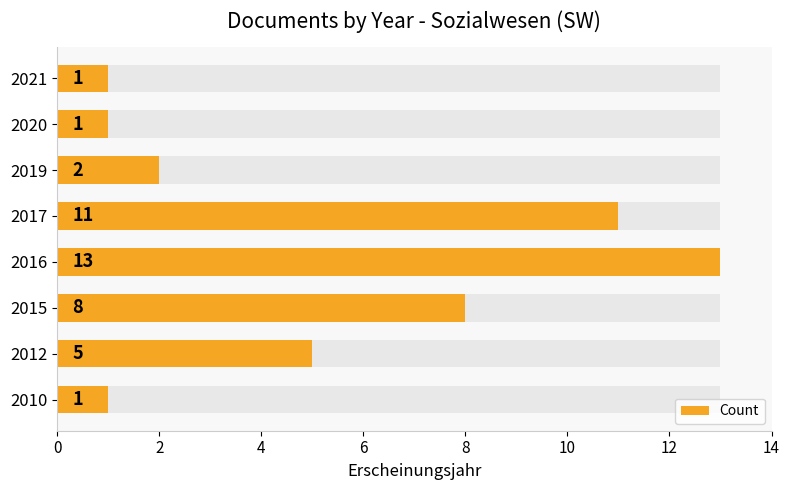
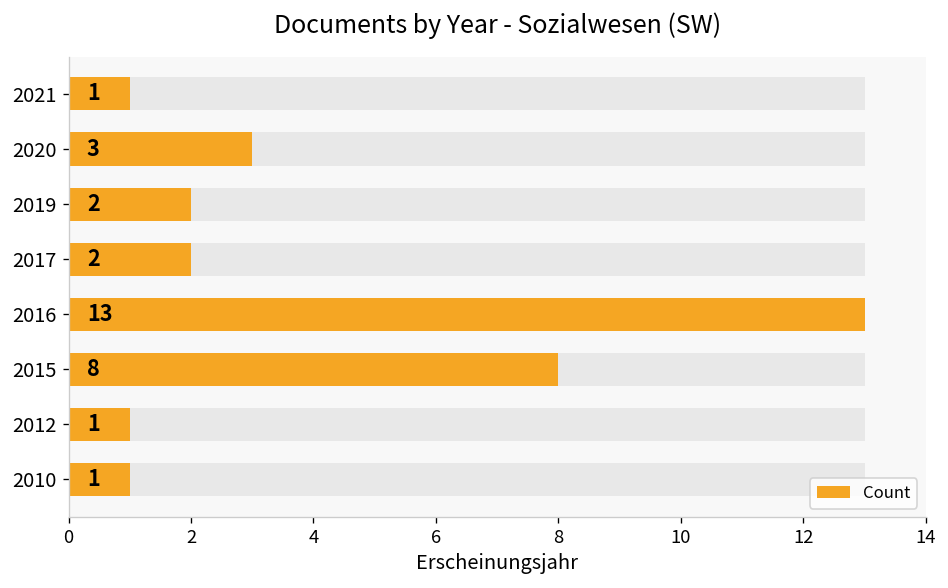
  {
    "Count": {
-     "2020": 1,
-     "2017": 11,
+     "2020": 3,
+     "2017": 2,
      "2016": 13,
-     "2012": 5
+     "2012": 1
    }
  }
